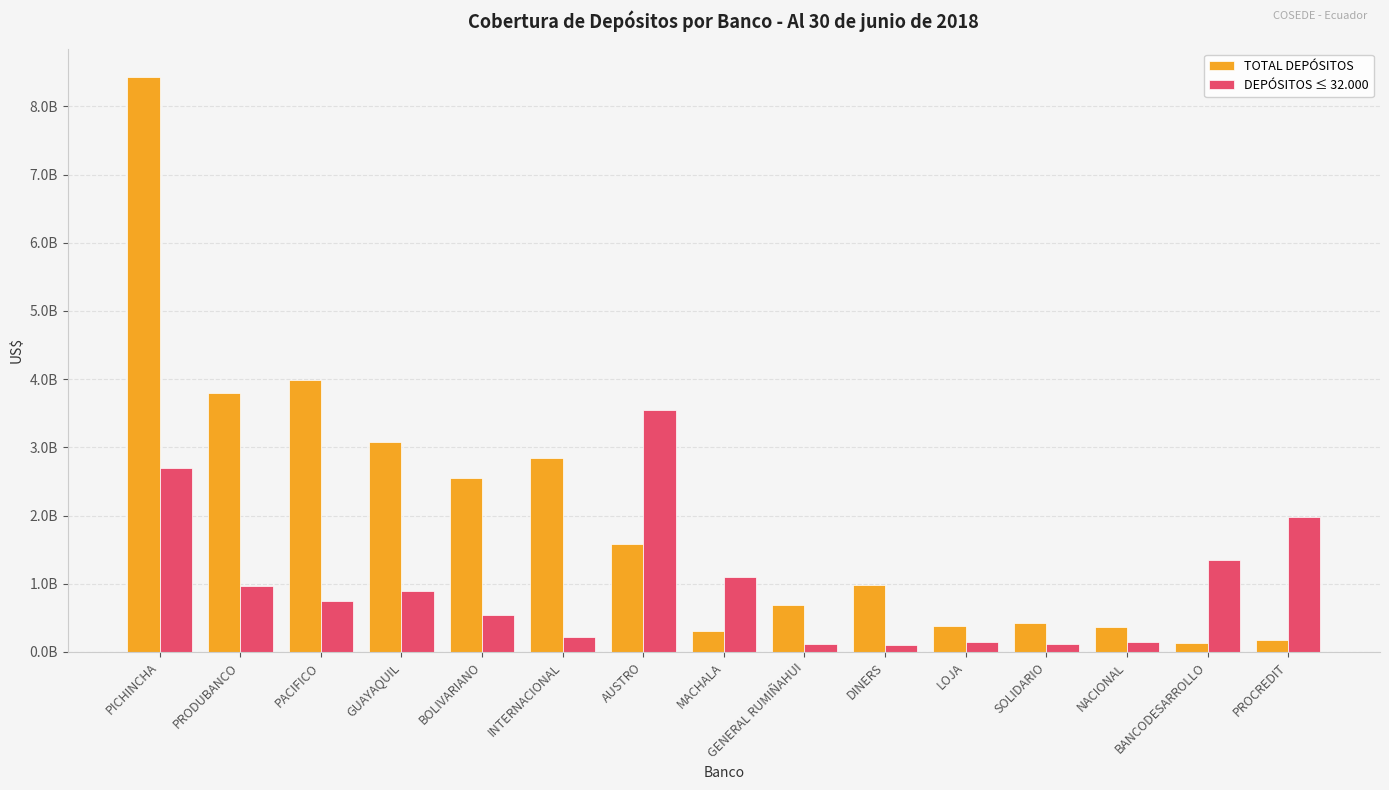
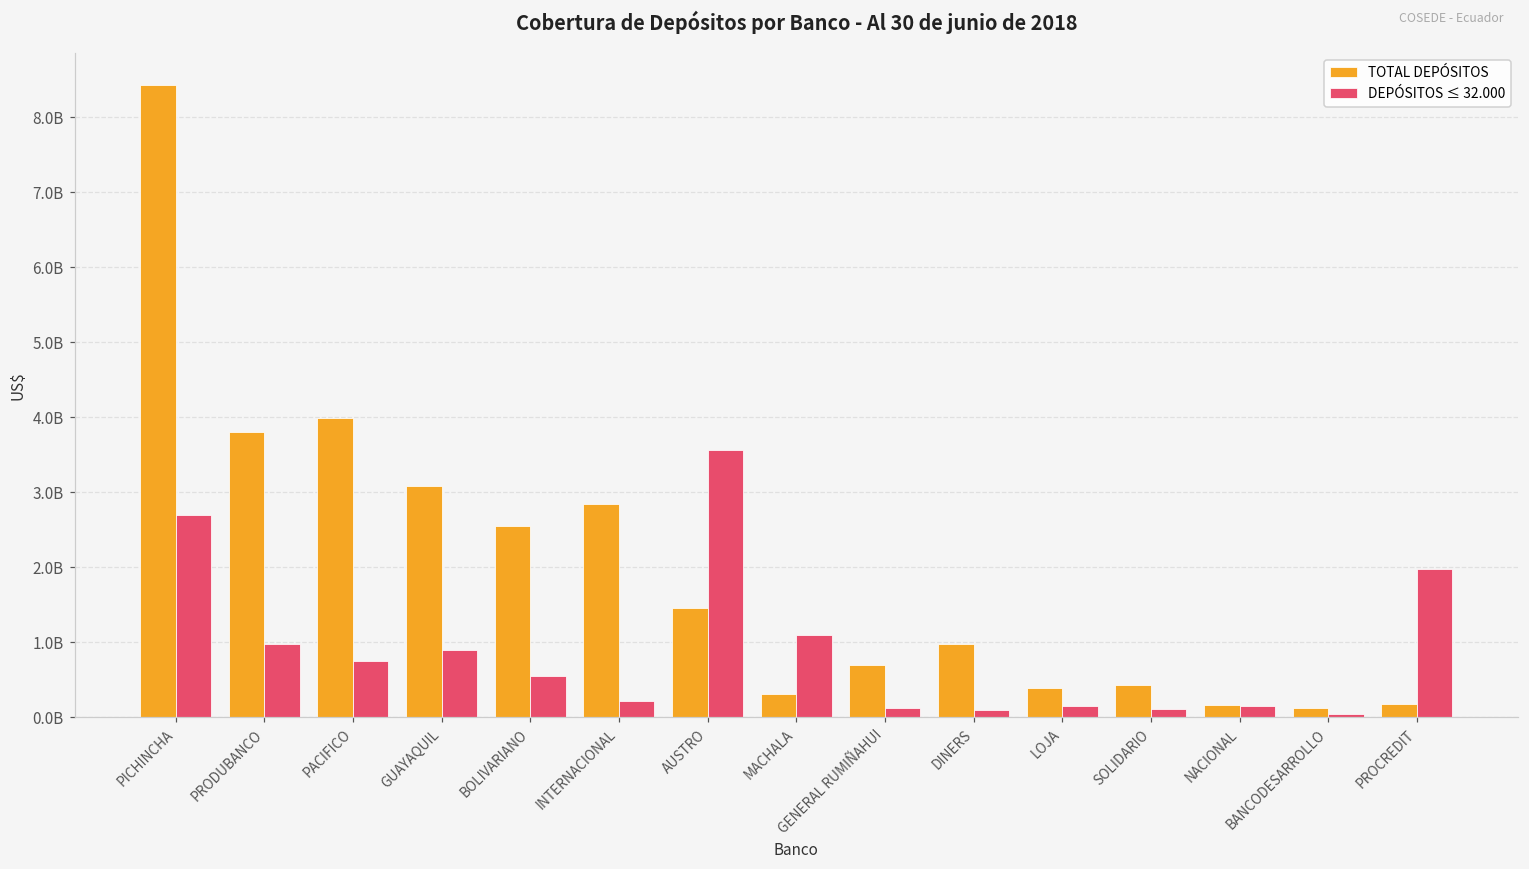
  {
    "TOTAL DEPÓSITOS": {
      "PICHINCHA": 8400000000,
      "PRODUBANCO": 3800000000,
      "PACIFICO": 4000000000,
      "GUAYAQUIL": 3100000000,
      "BOLIVARIANO": 2600000000,
      "INTERNACIONAL": 2800000000,
-     "AUSTRO": 1600000000,
+     "AUSTRO": 1500000000,
      "MACHALA": 300000000,
      "GENERAL RUMIÑAHUI": 700000000,
      "DINERS": 1000000000,
      "LOJA": 400000000,
      "SOLIDARIO": 400000000,
-     "NACIONAL": 400000000,
+     "NACIONAL": 200000000,
      "BANCODESARROLLO": 100000000,
      "PROCREDIT": 200000000
    },
    "DEPÓSITOS ≤ 32.000": {
      "PICHINCHA": 2700000000,
      "PRODUBANCO": 1000000000,
      "PACIFICO": 700000000,
      "GUAYAQUIL": 900000000,
      "BOLIVARIANO": 500000000,
      "INTERNACIONAL": 200000000,
      "AUSTRO": 3600000000,
      "MACHALA": 1100000000,
      "GENERAL RUMIÑAHUI": 100000000,
      "DINERS": 100000000,
      "LOJA": 200000000,
      "SOLIDARIO": 100000000,
      "NACIONAL": 100000000,
-     "BANCODESARROLLO": 1300000000,
+     "BANCODESARROLLO": 0,
      "PROCREDIT": 2000000000
    }
  }
